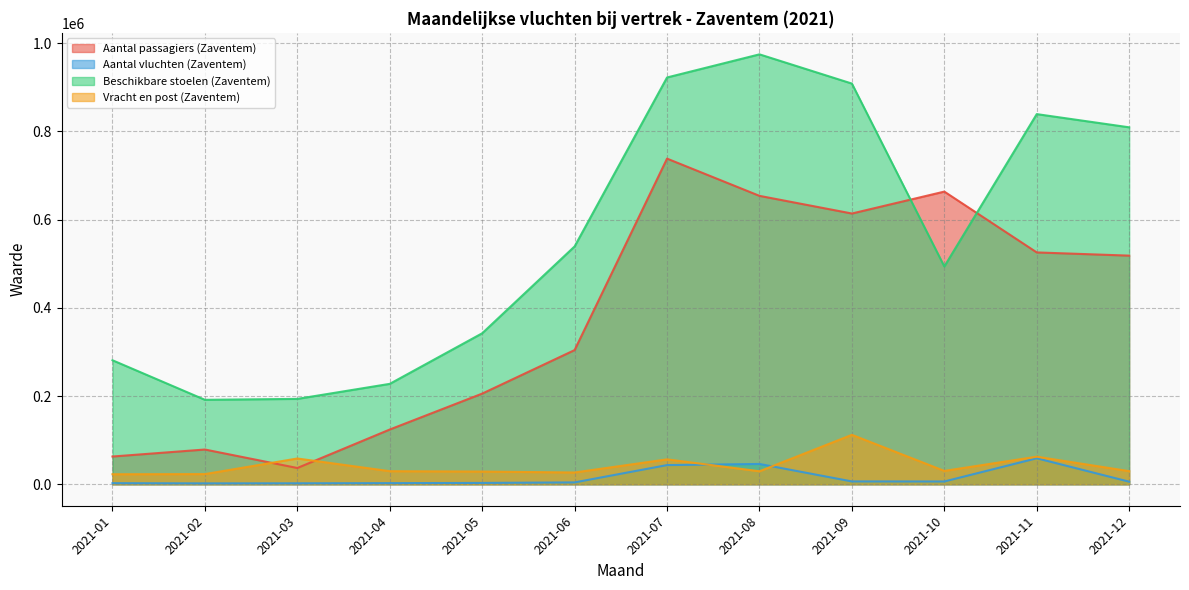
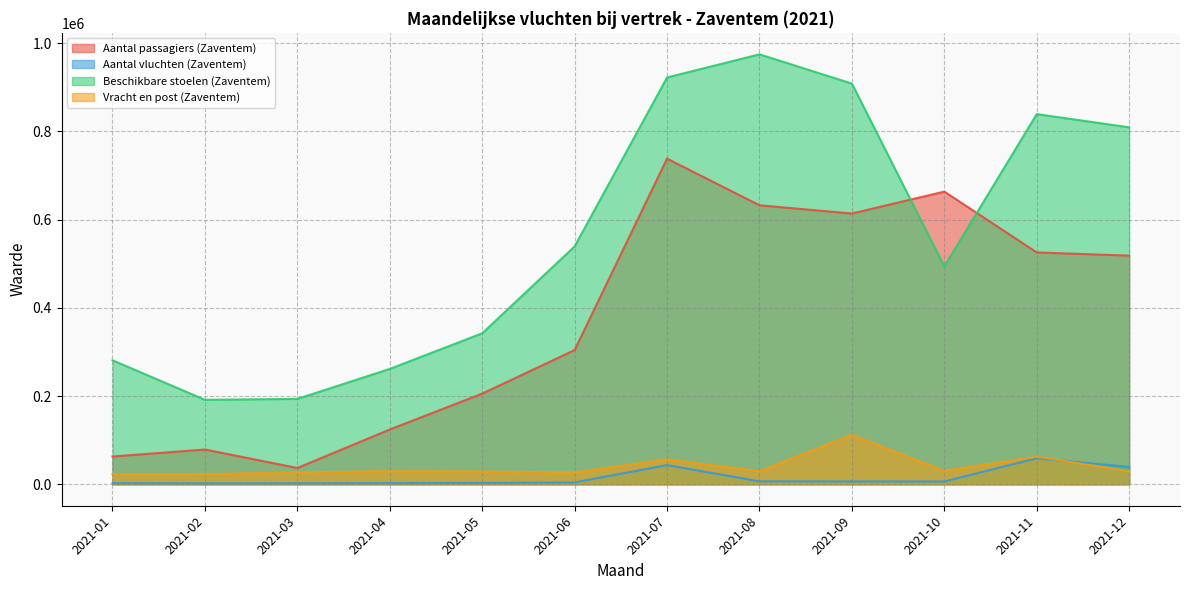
  {
    "Aantal passagiers (Zaventem)": {
      "2021-01": 60000,
      "2021-02": 80000,
      "2021-03": 40000,
      "2021-04": 120000,
      "2021-05": 210000,
      "2021-06": 300000,
      "2021-07": 740000,
-     "2021-08": 650000,
+     "2021-08": 630000,
      "2021-09": 610000,
      "2021-10": 660000,
      "2021-11": 530000,
      "2021-12": 520000
    },
    "Aantal vluchten (Zaventem)": {
      "2021-01": 0,
      "2021-02": 0,
      "2021-03": 0,
      "2021-04": 0,
      "2021-05": 0,
      "2021-06": 0,
      "2021-07": 40000,
-     "2021-08": 50000,
+     "2021-08": 10000,
      "2021-09": 10000,
      "2021-10": 10000,
-     "2021-12": 10000
+     "2021-12": 40000
    },
    "Beschikbare stoelen (Zaventem)": {
      "2021-01": 280000,
      "2021-02": 190000,
      "2021-03": 190000,
-     "2021-04": 230000,
+     "2021-04": 260000,
      "2021-05": 340000,
      "2021-06": 540000,
      "2021-07": 920000,
      "2021-08": 970000,
      "2021-09": 910000,
      "2021-10": 490000,
      "2021-11": 840000,
      "2021-12": 810000
    },
    "Vracht en post (Zaventem)": {
      "2021-01": 20000,
      "2021-02": 20000,
-     "2021-03": 60000,
+     "2021-03": 30000,
      "2021-04": 30000,
      "2021-05": 30000,
      "2021-06": 30000,
      "2021-07": 60000,
      "2021-08": 30000,
      "2021-09": 110000,
      "2021-10": 30000,
      "2021-12": 30000
    }
  }
